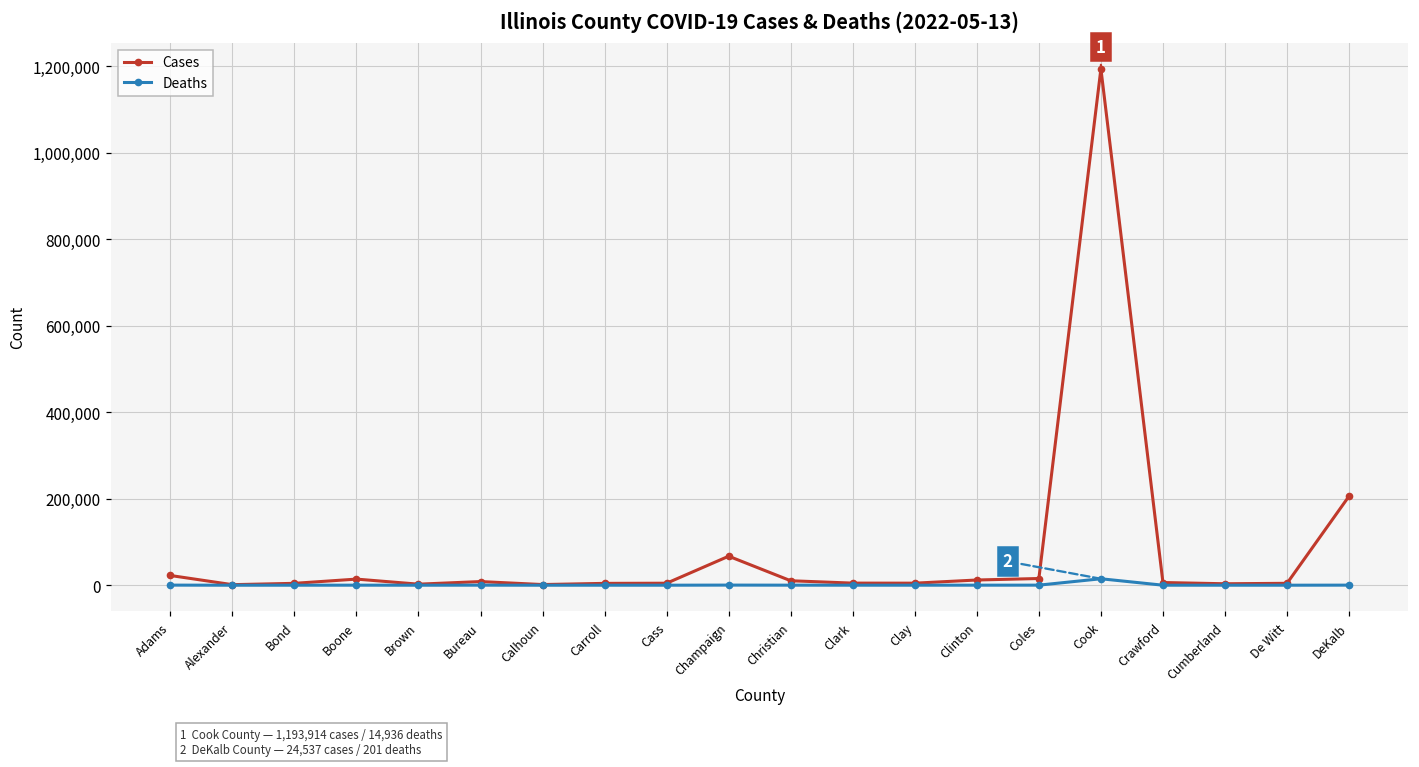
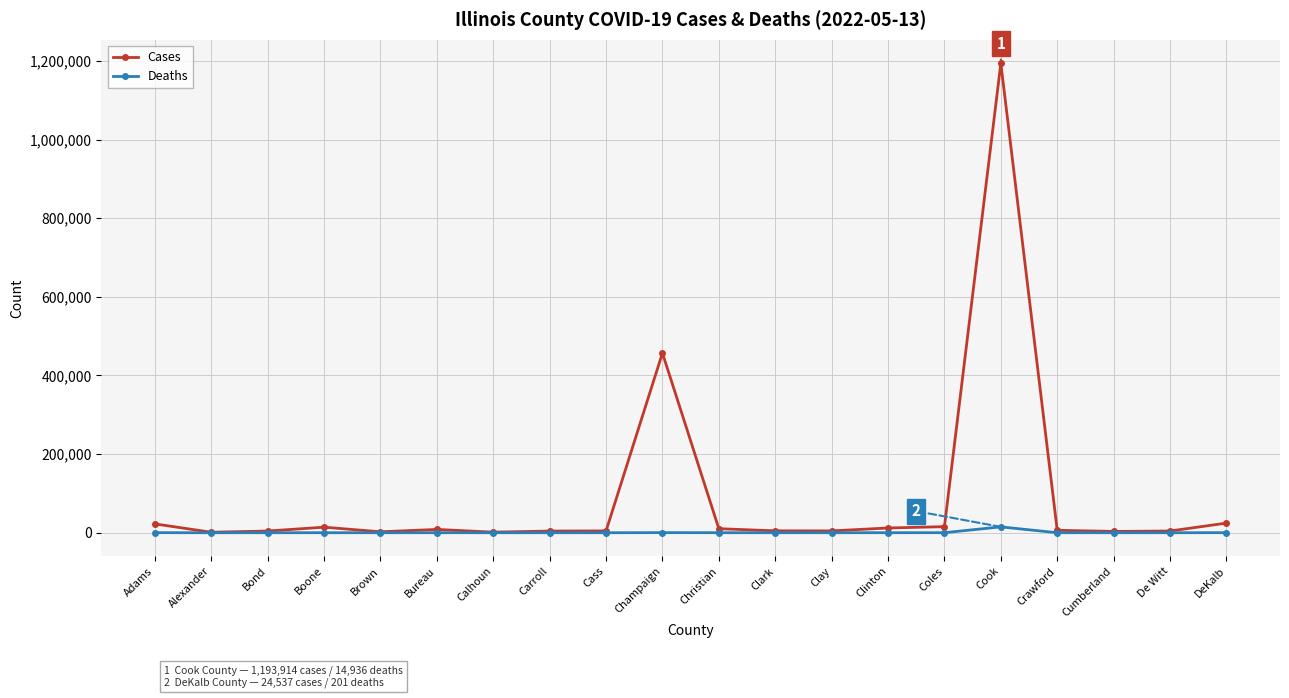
  {
    "Cases": {
      "Adams": "20,000",
      "Boone": "10,000",
      "Bureau": "10,000",
-     "Champaign": "70,000",
+     "Champaign": "460,000",
      "Christian": "10,000",
      "Clinton": "10,000",
      "Coles": "20,000",
-     "DeKalb": "210,000"
+     "DeKalb": "20,000"
    },
    "Deaths": {
      "Adams": "0",
      "Boone": "0",
      "Bureau": "0",
      "Champaign": "0",
      "Christian": "0",
      "Clinton": "0",
      "Coles": "0",
      "Cook": "10,000",
      "DeKalb": "0"
    }
  }
